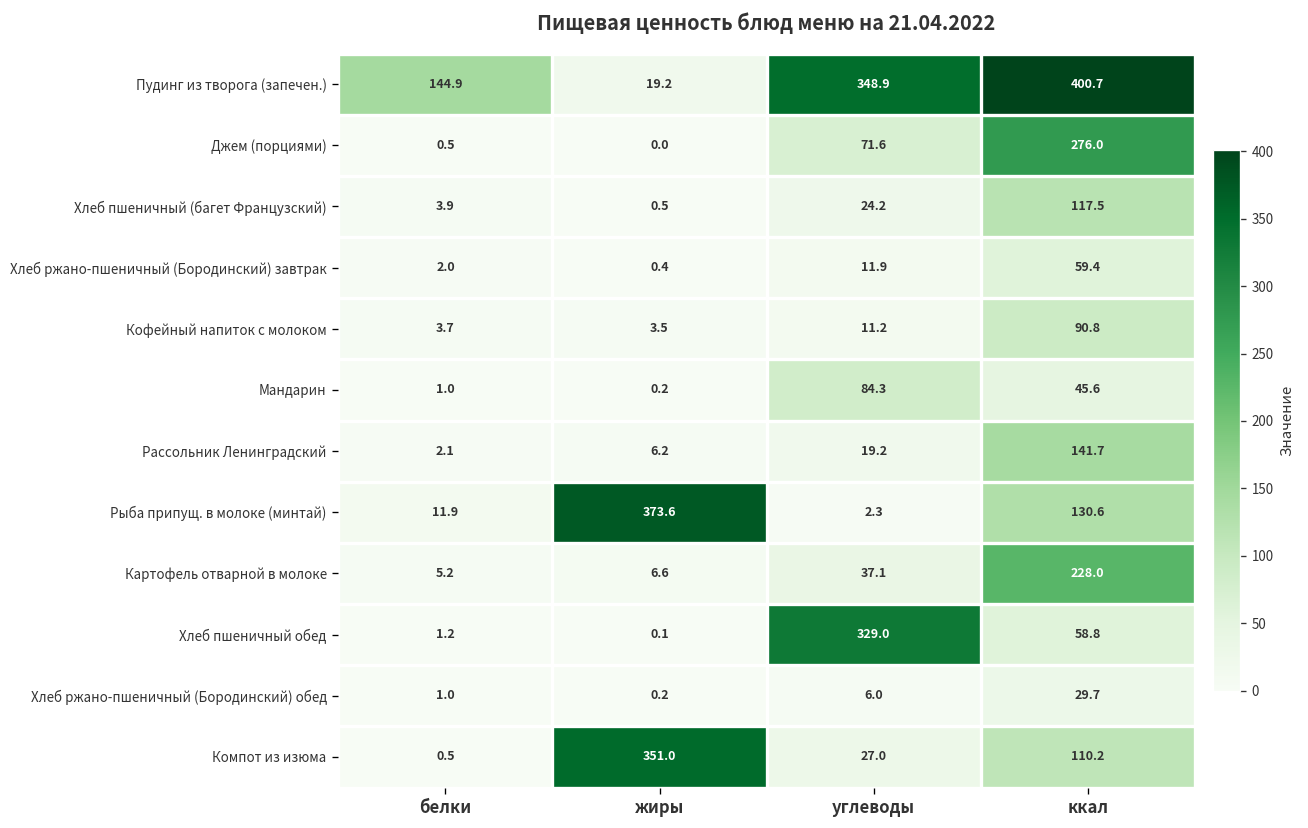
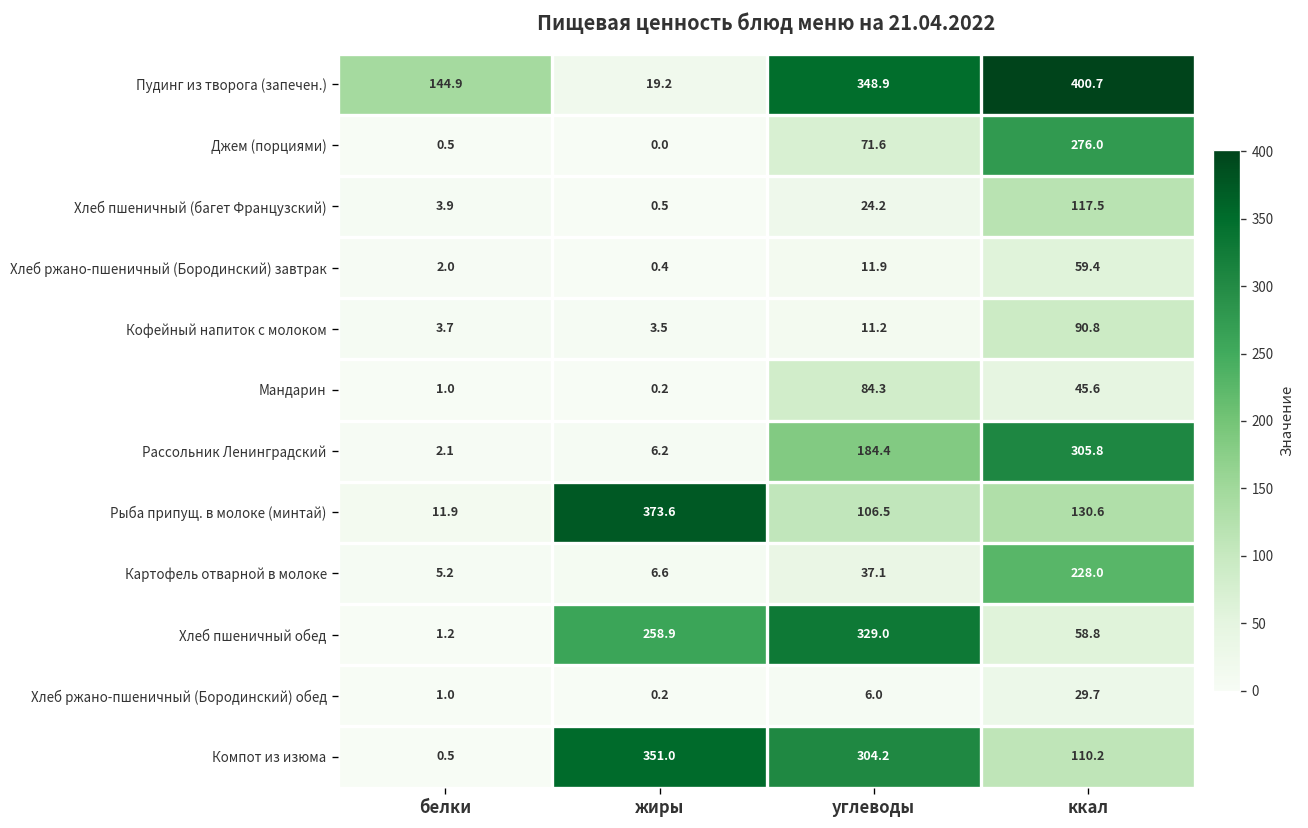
  {
    "Пудинг из творога (запечен.)": {
      "белки": 144.9,
      "жиры": 19.2,
      "углеводы": 348.9,
      "ккал": 400.7
    },
    "Джем (порциями)": {
      "белки": 0.5,
      "жиры": 0.0,
      "углеводы": 71.6,
      "ккал": 276.0
    },
    "Хлеб пшеничный (багет Французский)": {
      "белки": 3.9,
      "жиры": 0.5,
      "углеводы": 24.2,
      "ккал": 117.5
    },
    "Хлеб ржано-пшеничный (Бородинский) завтрак": {
      "белки": 2.0,
      "жиры": 0.4,
      "углеводы": 11.9,
      "ккал": 59.4
    },
    "Кофейный напиток с молоком": {
      "белки": 3.7,
      "жиры": 3.5,
      "углеводы": 11.2,
      "ккал": 90.8
    },
    "Мандарин": {
      "белки": 1.0,
      "жиры": 0.2,
      "углеводы": 84.3,
      "ккал": 45.6
    },
    "Рассольник Ленинградский": {
      "белки": 2.1,
      "жиры": 6.2,
-     "углеводы": 19.2,
-     "ккал": 141.7
+     "углеводы": 184.4,
+     "ккал": 305.8
    },
    "Рыба припущ. в молоке (минтай)": {
      "белки": 11.9,
      "жиры": 373.6,
-     "углеводы": 2.3,
+     "углеводы": 106.5,
      "ккал": 130.6
    },
    "Картофель отварной в молоке": {
      "белки": 5.2,
      "жиры": 6.6,
      "углеводы": 37.1,
      "ккал": 228.0
    },
    "Хлеб пшеничный обед": {
      "белки": 1.2,
-     "жиры": 0.1,
+     "жиры": 258.9,
      "углеводы": 329.0,
      "ккал": 58.8
    },
    "Хлеб ржано-пшеничный (Бородинский) обед": {
      "белки": 1.0,
      "жиры": 0.2,
      "углеводы": 6.0,
      "ккал": 29.7
    },
    "Компот из изюма": {
      "белки": 0.5,
      "жиры": 351.0,
-     "углеводы": 27.0,
+     "углеводы": 304.2,
      "ккал": 110.2
    }
  }
